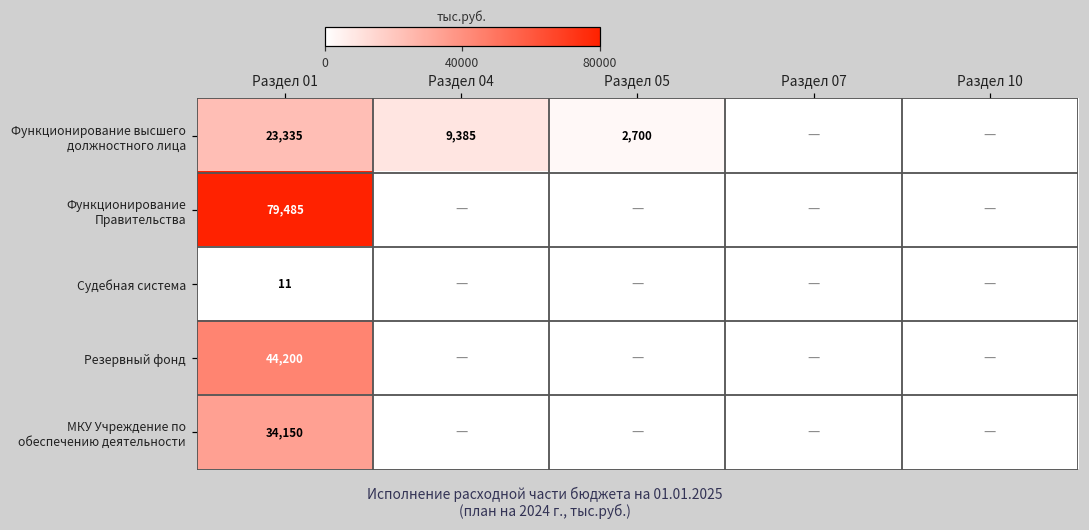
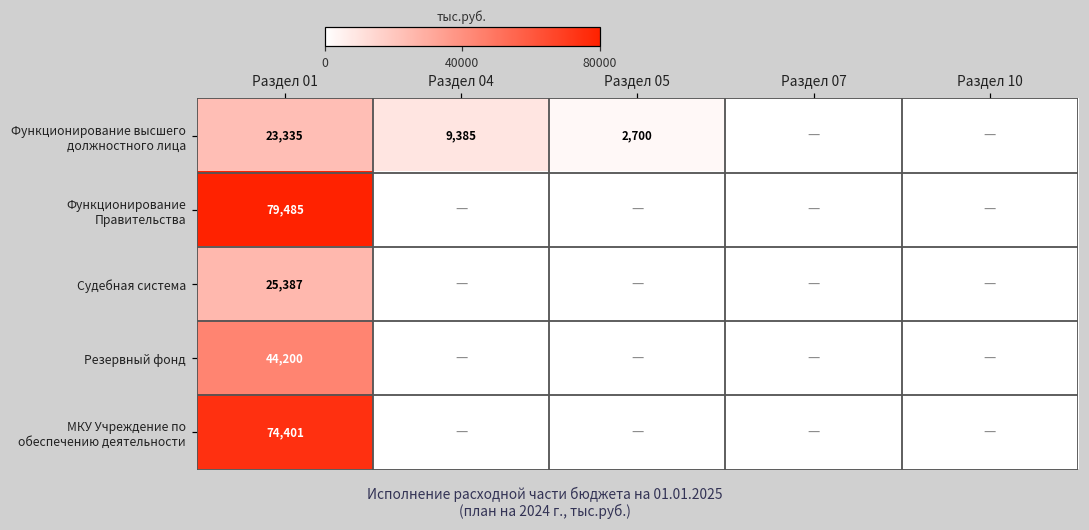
  {
    "Функционирование высшего должностного лица": {
      "Раздел 01": "23,335",
      "Раздел 04": "9,385",
      "Раздел 05": "2,700"
    },
    "Функционирование Правительства": {
      "Раздел 01": "79,485"
    },
    "Судебная система": {
-     "Раздел 01": "11"
+     "Раздел 01": "25,387"
    },
    "Резервный фонд": {
      "Раздел 01": "44,200"
    },
    "МКУ Учреждение по обеспечению деятельности": {
-     "Раздел 01": "34,150"
+     "Раздел 01": "74,401"
    }
  }
